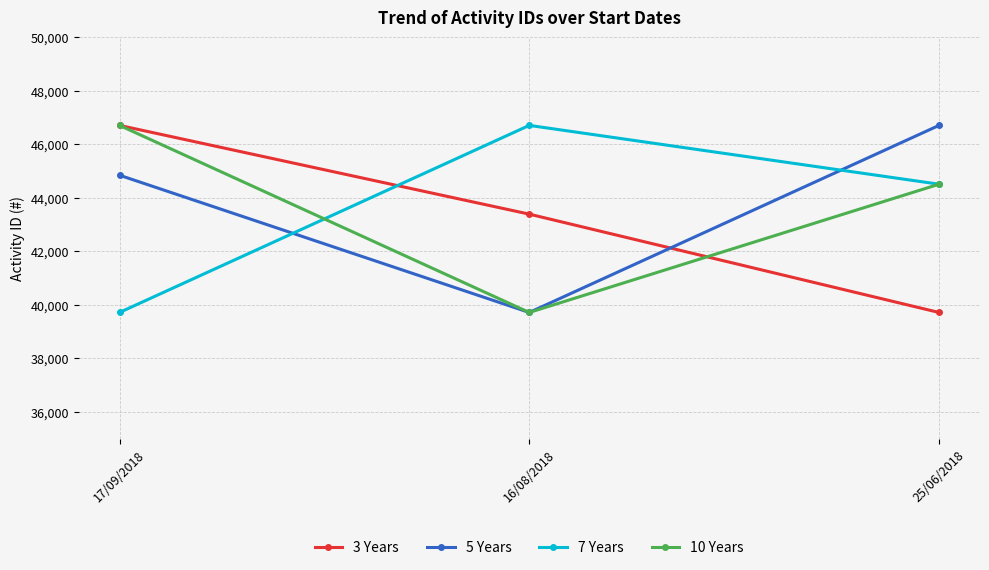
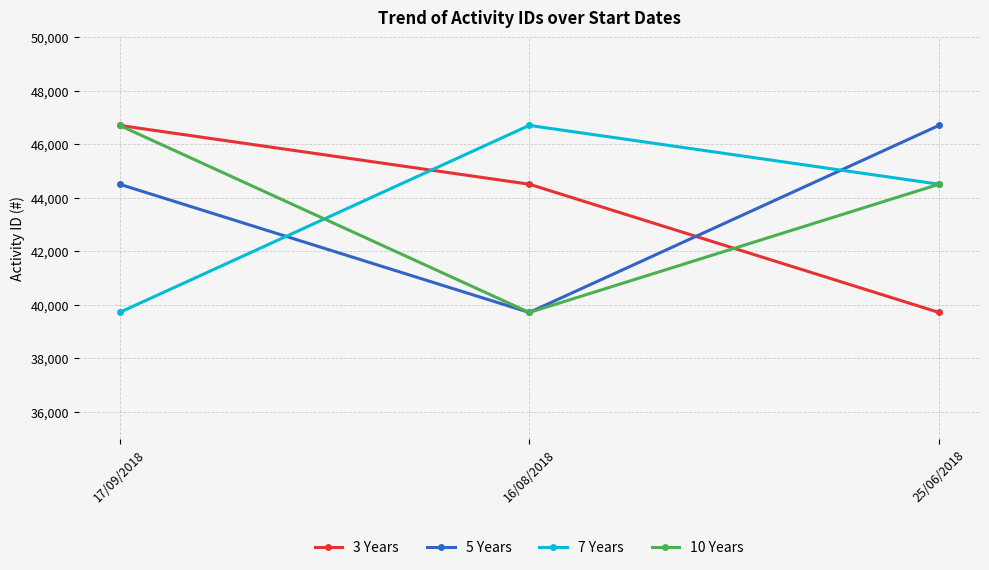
  {
    "3 Years": {
-     "16/08/2018": "43,400",
+     "16/08/2018": "44,500",
      "25/06/2018": "39,700"
    },
    "5 Years": {
-     "17/09/2018": "44,800",
+     "17/09/2018": "44,500",
      "25/06/2018": "46,700"
    },
    "7 Years": {
      "17/09/2018": "39,700",
      "16/08/2018": "46,700"
    }
  }
